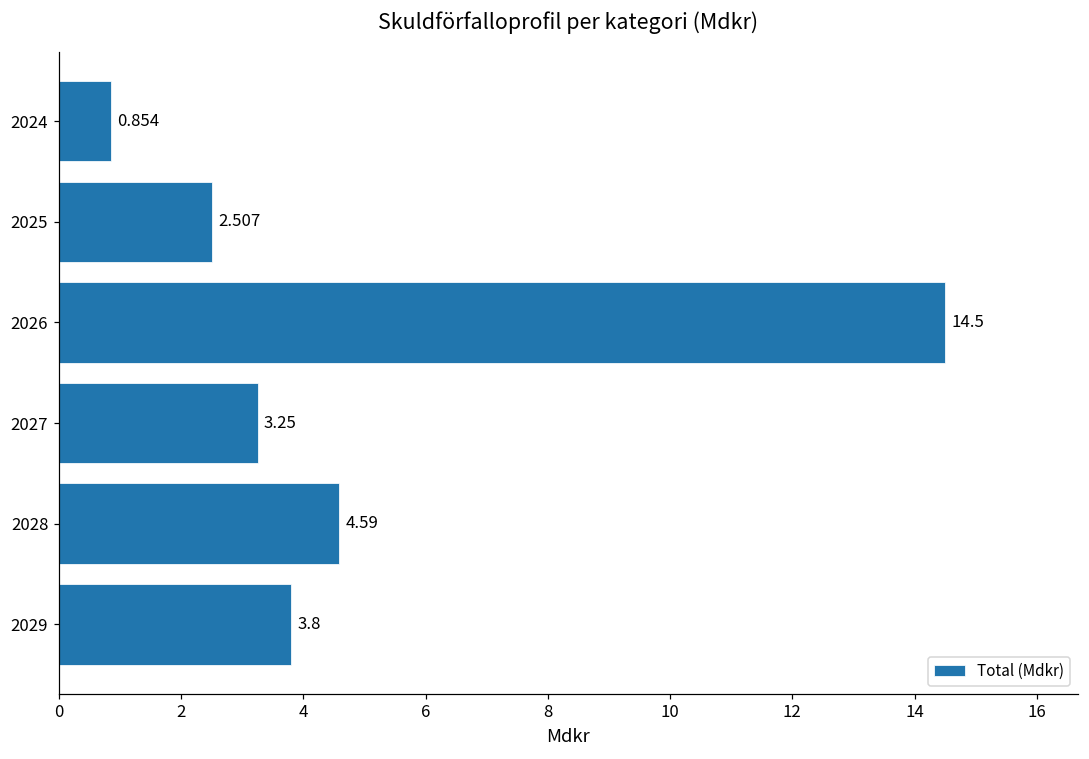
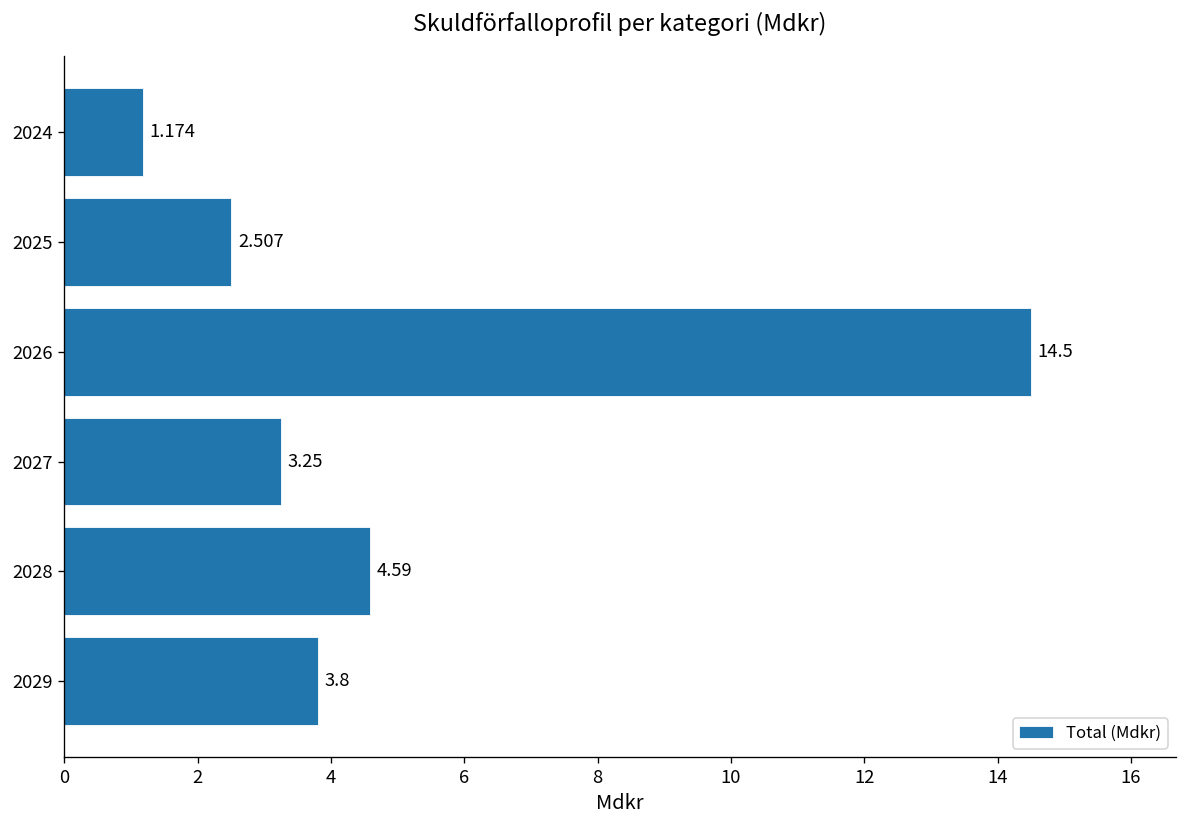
  {
-   "2024": 0.854,
+   "2024": 1.174,
    "2025": 2.507,
    "2026": 14.5,
    "2027": 3.25,
    "2028": 4.59,
    "2029": 3.8
  }
